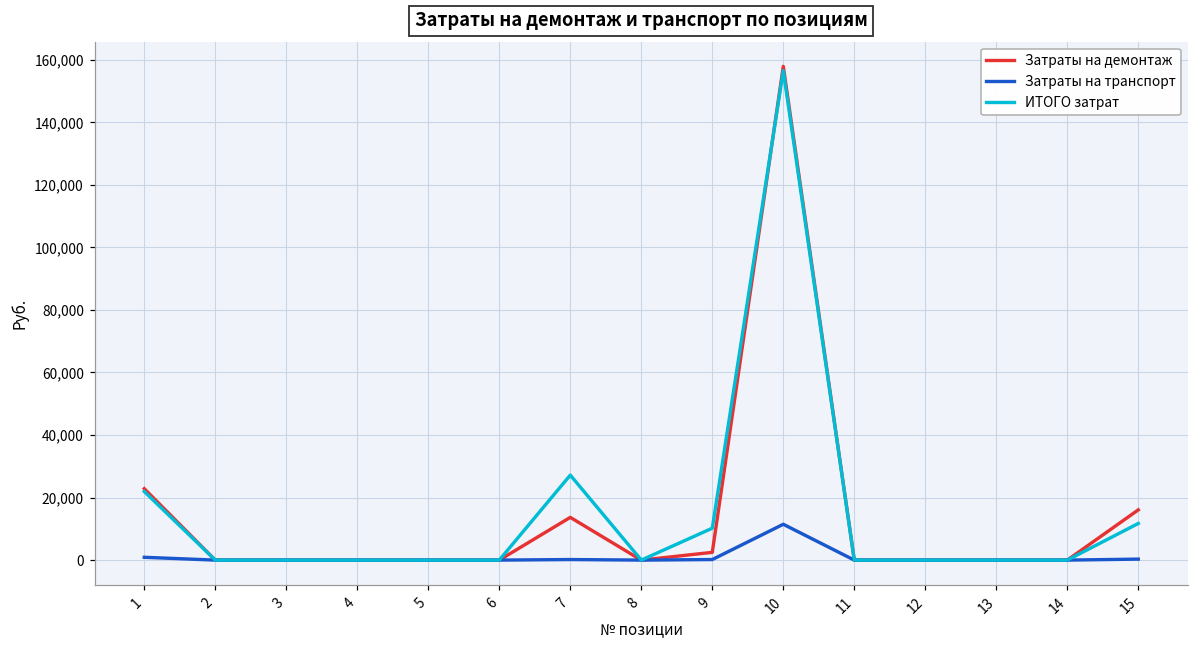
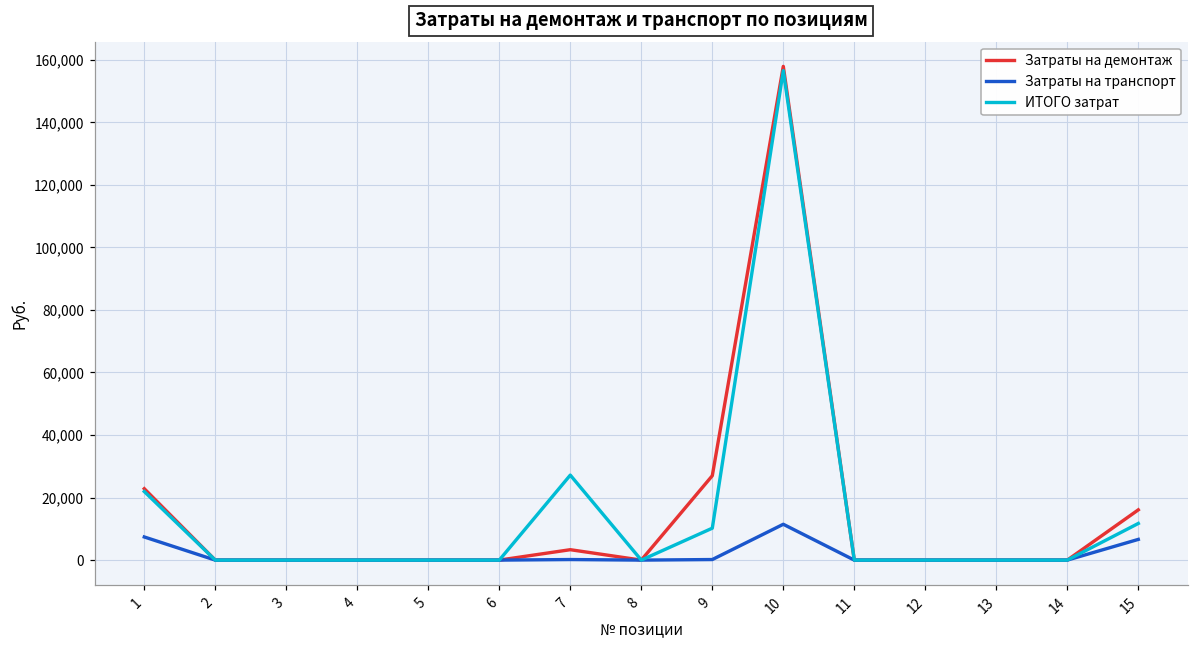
  {
    "Затраты на демонтаж": {
-     "7": "14,000",
-     "9": "2,000",
+     "7": "3,000",
+     "9": "27,000",
      "10": "158,000",
      "15": "16,000"
    },
    "Затраты на транспорт": {
-     "1": "1,000",
+     "1": "7,000",
      "7": "0",
      "9": "0",
      "10": "11,000",
-     "15": "0"
+     "15": "7,000"
    },
    "ИТОГО затрат": {
      "7": "27,000",
      "9": "10,000",
      "10": "157,000",
      "15": "12,000"
    }
  }
